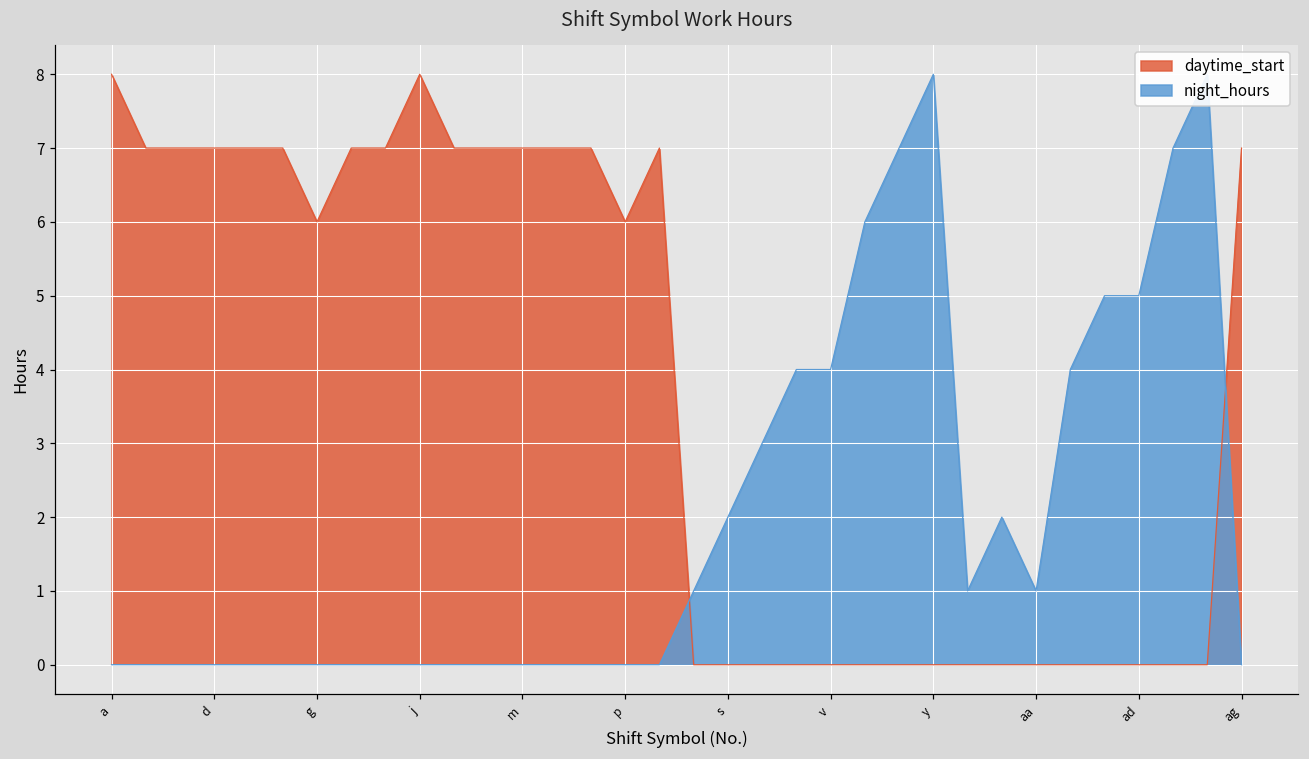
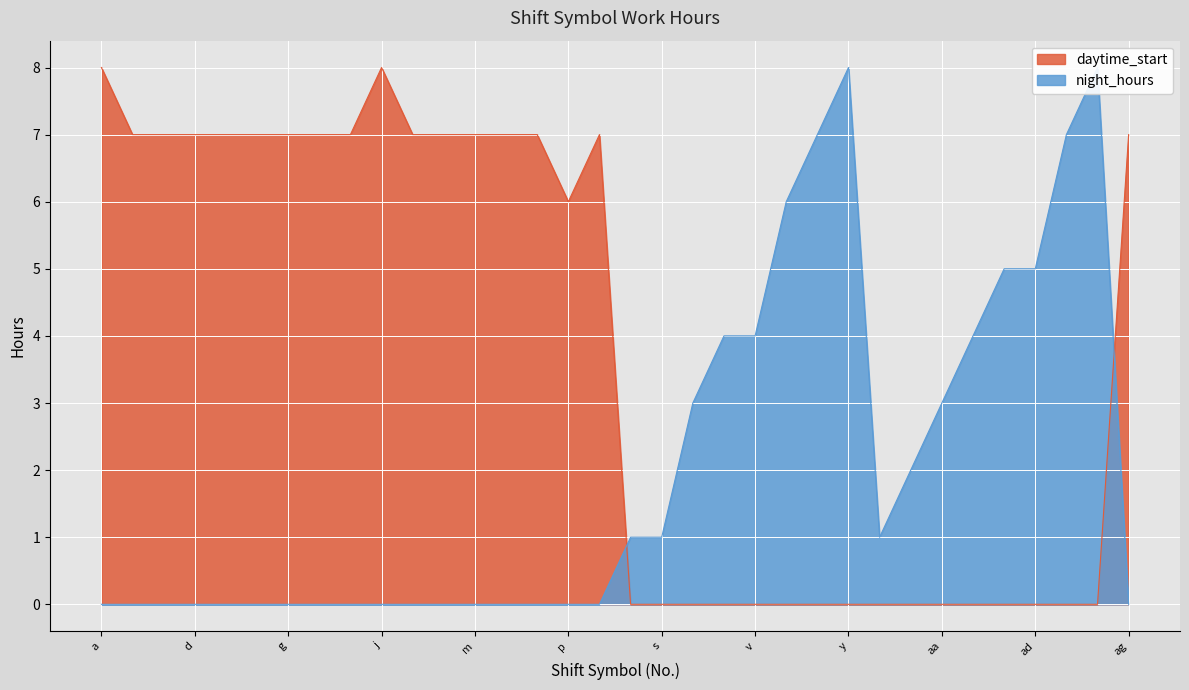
  {
    "daytime_start": {
      "a": 8,
      "d": 7,
-     "g": 6,
+     "g": 7,
      "j": 8,
      "m": 7,
      "p": 6,
      "s": 0,
      "v": 0,
      "y": 0,
      "aa": 0,
      "ad": 0,
      "ag": 7
    },
    "night_hours": {
      "a": 0,
      "d": 0,
      "g": 0,
      "j": 0,
      "m": 0,
      "p": 0,
-     "s": 2,
+     "s": 1,
      "v": 4,
      "y": 8,
-     "aa": 1,
+     "aa": 3,
      "ad": 5,
      "ag": 0
    }
  }
